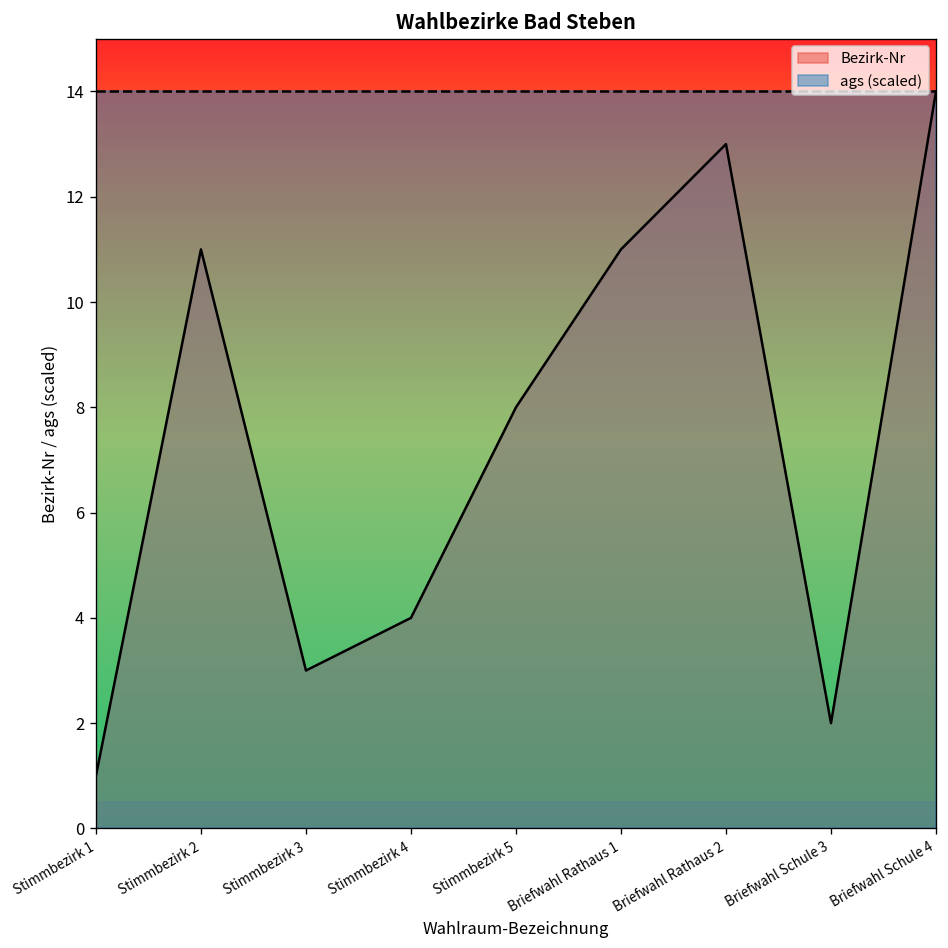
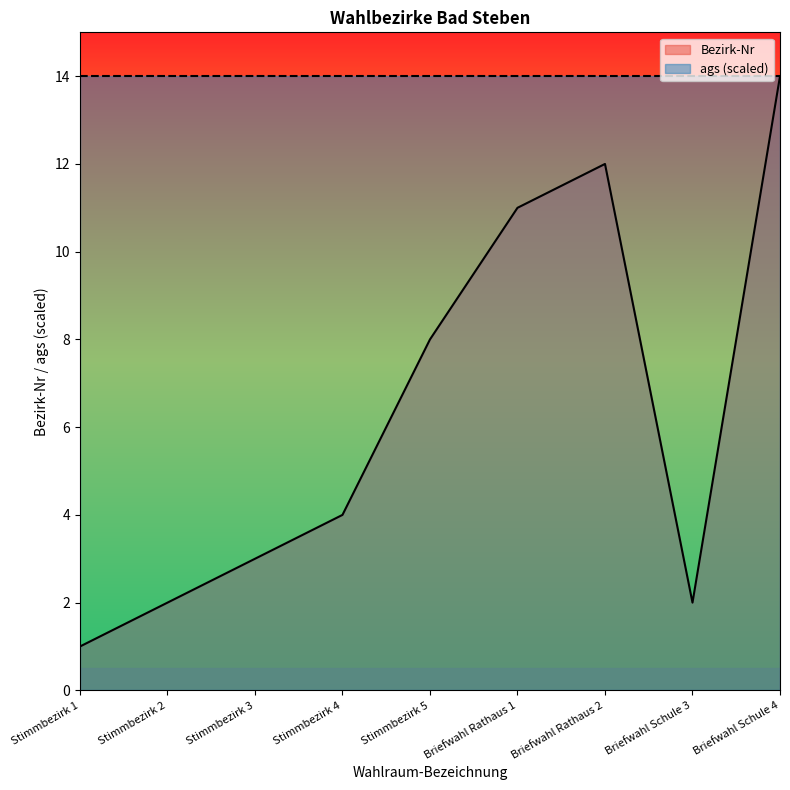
  {
    "Bezirk-Nr": {
      "Stimmbezirk 1": 1,
-     "Stimmbezirk 2": 11,
+     "Stimmbezirk 2": 2,
      "Stimmbezirk 3": 3,
      "Stimmbezirk 4": 4,
      "Stimmbezirk 5": 8,
      "Briefwahl Rathaus 1": 11,
-     "Briefwahl Rathaus 2": 13,
+     "Briefwahl Rathaus 2": 12,
      "Briefwahl Schule 3": 2
    },
    "ags (scaled)": {
      "Stimmbezirk 1": 14,
      "Stimmbezirk 2": 14,
      "Stimmbezirk 3": 14,
      "Stimmbezirk 4": 14,
      "Stimmbezirk 5": 14,
      "Briefwahl Rathaus 1": 14,
      "Briefwahl Rathaus 2": 14
    }
  }
